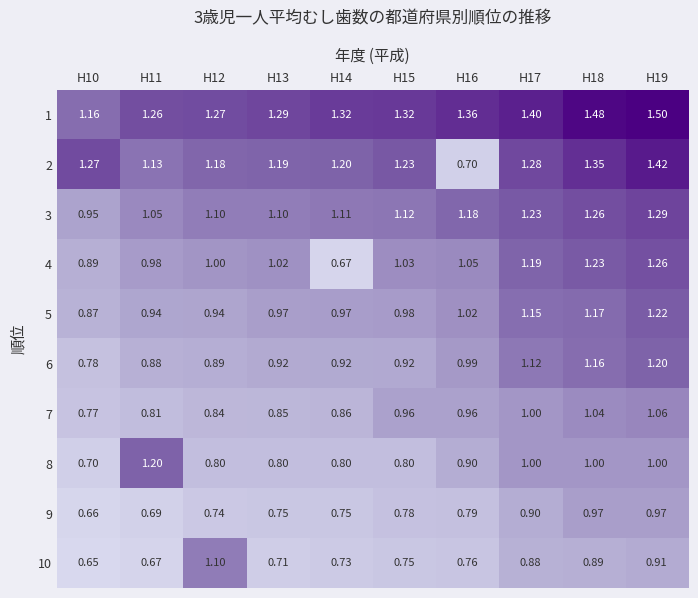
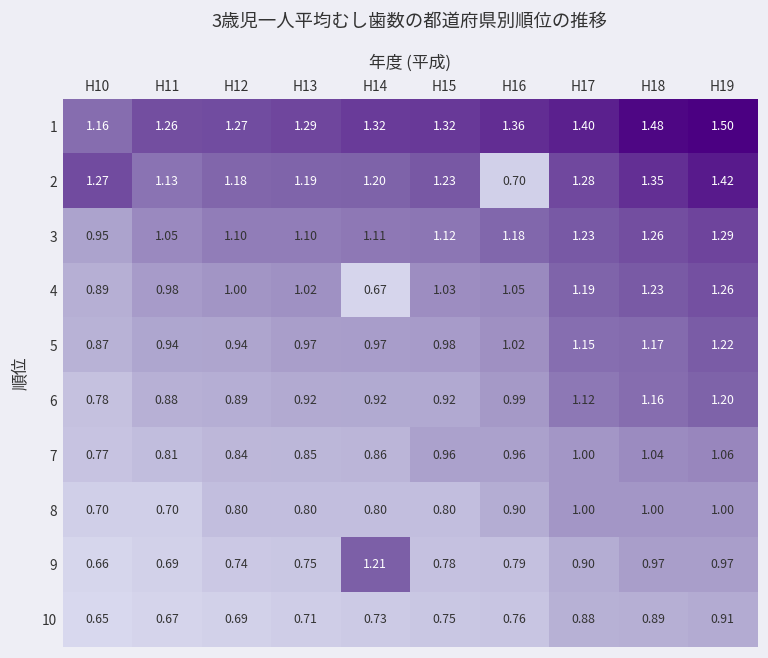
  {
    "1": {
      "H10": 1.16,
      "H11": 1.26,
      "H12": 1.27,
      "H13": 1.29,
      "H14": 1.32,
      "H15": 1.32,
      "H16": 1.36,
      "H17": 1.40,
      "H18": 1.48,
      "H19": 1.50
    },
    "2": {
      "H10": 1.27,
      "H11": 1.13,
      "H12": 1.18,
      "H13": 1.19,
      "H14": 1.20,
      "H15": 1.23,
      "H16": 0.70,
      "H17": 1.28,
      "H18": 1.35,
      "H19": 1.42
    },
    "3": {
      "H10": 0.95,
      "H11": 1.05,
      "H12": 1.10,
      "H13": 1.10,
      "H14": 1.11,
      "H15": 1.12,
      "H16": 1.18,
      "H17": 1.23,
      "H18": 1.26,
      "H19": 1.29
    },
    "4": {
      "H10": 0.89,
      "H11": 0.98,
      "H12": 1.00,
      "H13": 1.02,
      "H14": 0.67,
      "H15": 1.03,
      "H16": 1.05,
      "H17": 1.19,
      "H18": 1.23,
      "H19": 1.26
    },
    "5": {
      "H10": 0.87,
      "H11": 0.94,
      "H12": 0.94,
      "H13": 0.97,
      "H14": 0.97,
      "H15": 0.98,
      "H16": 1.02,
      "H17": 1.15,
      "H18": 1.17,
      "H19": 1.22
    },
    "6": {
      "H10": 0.78,
      "H11": 0.88,
      "H12": 0.89,
      "H13": 0.92,
      "H14": 0.92,
      "H15": 0.92,
      "H16": 0.99,
      "H17": 1.12,
      "H18": 1.16,
      "H19": 1.20
    },
    "7": {
      "H10": 0.77,
      "H11": 0.81,
      "H12": 0.84,
      "H13": 0.85,
      "H14": 0.86,
      "H15": 0.96,
      "H16": 0.96,
      "H17": 1.00,
      "H18": 1.04,
      "H19": 1.06
    },
    "8": {
      "H10": 0.70,
-     "H11": 1.20,
+     "H11": 0.70,
      "H12": 0.80,
      "H13": 0.80,
      "H14": 0.80,
      "H15": 0.80,
      "H16": 0.90,
      "H17": 1.00,
      "H18": 1.00,
      "H19": 1.00
    },
    "9": {
      "H10": 0.66,
      "H11": 0.69,
      "H12": 0.74,
      "H13": 0.75,
-     "H14": 0.75,
+     "H14": 1.21,
      "H15": 0.78,
      "H16": 0.79,
      "H17": 0.90,
      "H18": 0.97,
      "H19": 0.97
    },
    "10": {
      "H10": 0.65,
      "H11": 0.67,
-     "H12": 1.10,
+     "H12": 0.69,
      "H13": 0.71,
      "H14": 0.73,
      "H15": 0.75,
      "H16": 0.76,
      "H17": 0.88,
      "H18": 0.89,
      "H19": 0.91
    }
  }
